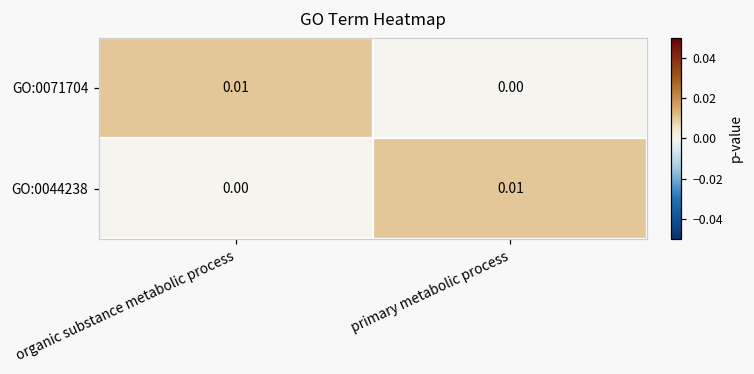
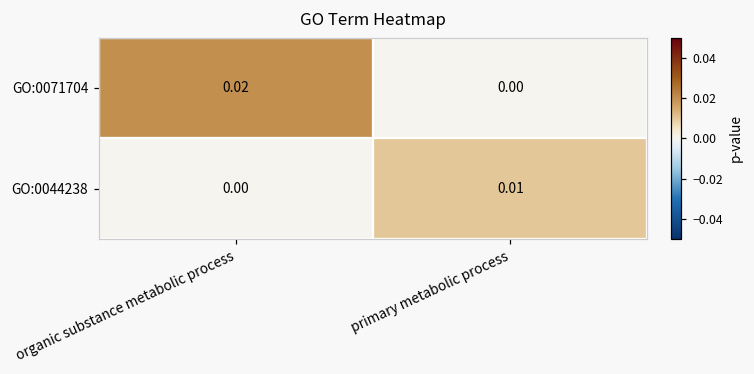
  {
    "GO:0071704": {
-     "organic substance metabolic process": 0.01,
+     "organic substance metabolic process": 0.02,
      "primary metabolic process": 0.00
    },
    "GO:0044238": {
      "organic substance metabolic process": 0.00,
      "primary metabolic process": 0.01
    }
  }
